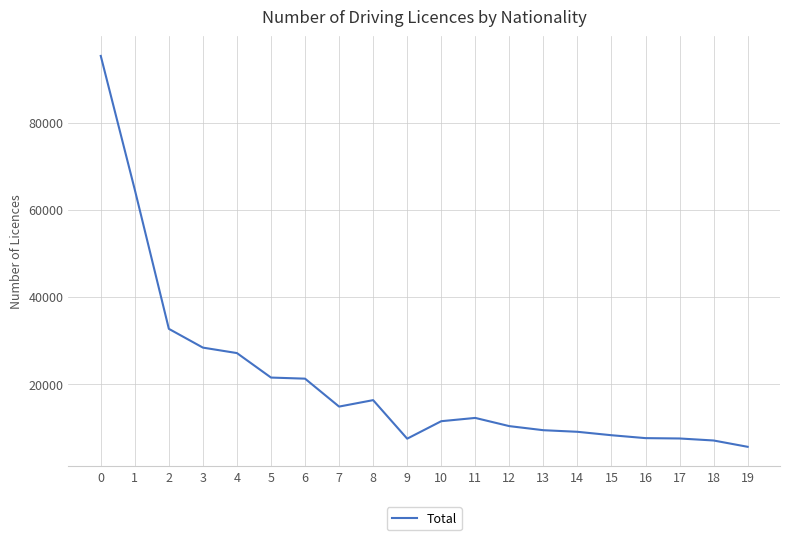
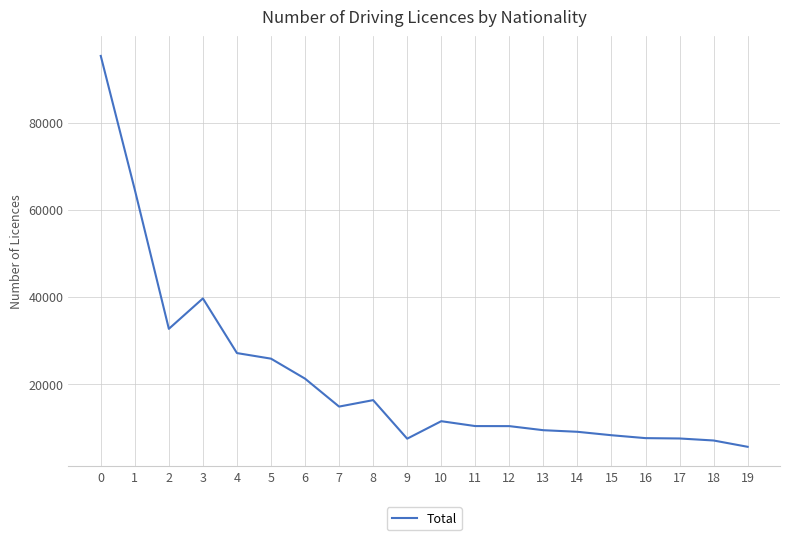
  {
    "0": 95000,
    "1": 65000,
    "2": 33000,
-   "3": 28000,
+   "3": 40000,
    "4": 27000,
-   "5": 21000,
+   "5": 26000,
    "6": 21000,
    "7": 15000,
    "8": 16000,
    "9": 7000,
    "10": 11000,
-   "11": 12000,
+   "11": 10000,
    "12": 10000,
    "13": 9000,
    "14": 9000,
    "15": 8000,
    "16": 8000,
    "17": 7000,
    "18": 7000,
    "19": 6000
  }
